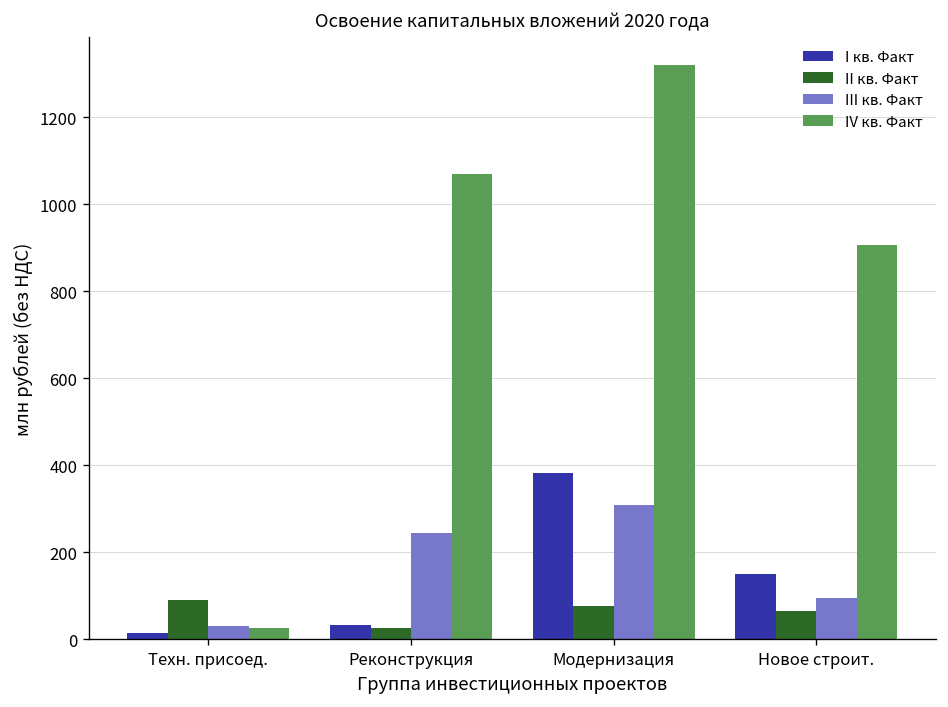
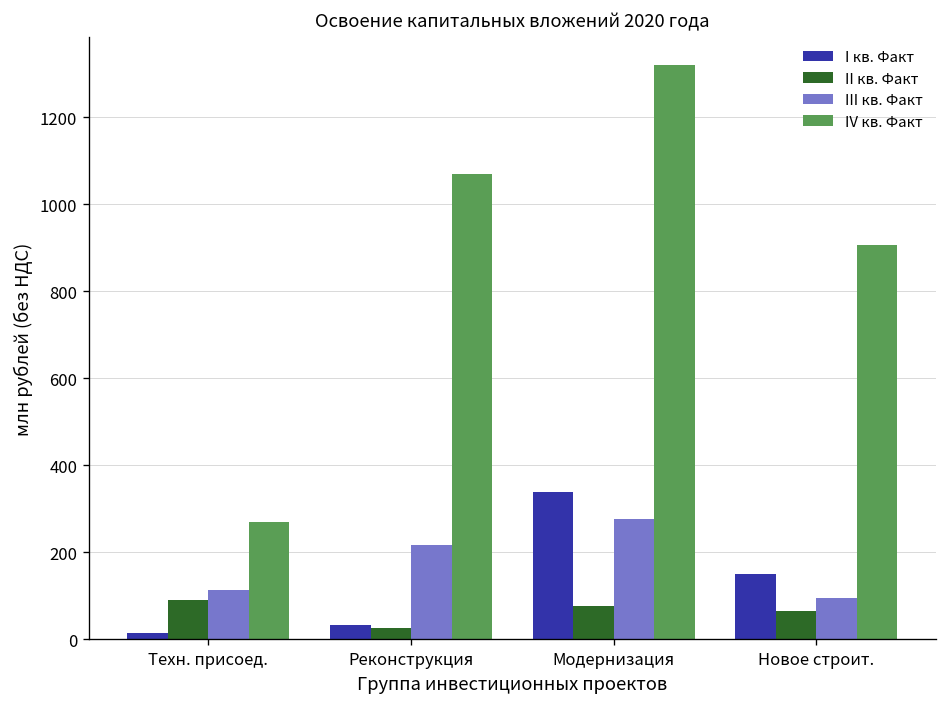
  {
    "I кв. Факт": {
      "Техн. присоед.": 20,
      "Реконструкция": 30,
-     "Модернизация": 380,
+     "Модернизация": 340,
      "Новое строит.": 150
    },
    "II кв. Факт": {
      "Техн. присоед.": 90,
      "Реконструкция": 30,
      "Модернизация": 80,
      "Новое строит.": 70
    },
    "III кв. Факт": {
-     "Техн. присоед.": 30,
-     "Реконструкция": 240,
-     "Модернизация": 310,
+     "Техн. присоед.": 110,
+     "Реконструкция": 220,
+     "Модернизация": 280,
      "Новое строит.": 90
    },
    "IV кв. Факт": {
-     "Техн. присоед.": 30,
+     "Техн. присоед.": 270,
      "Реконструкция": 1070,
      "Модернизация": 1320,
      "Новое строит.": 910
    }
  }
